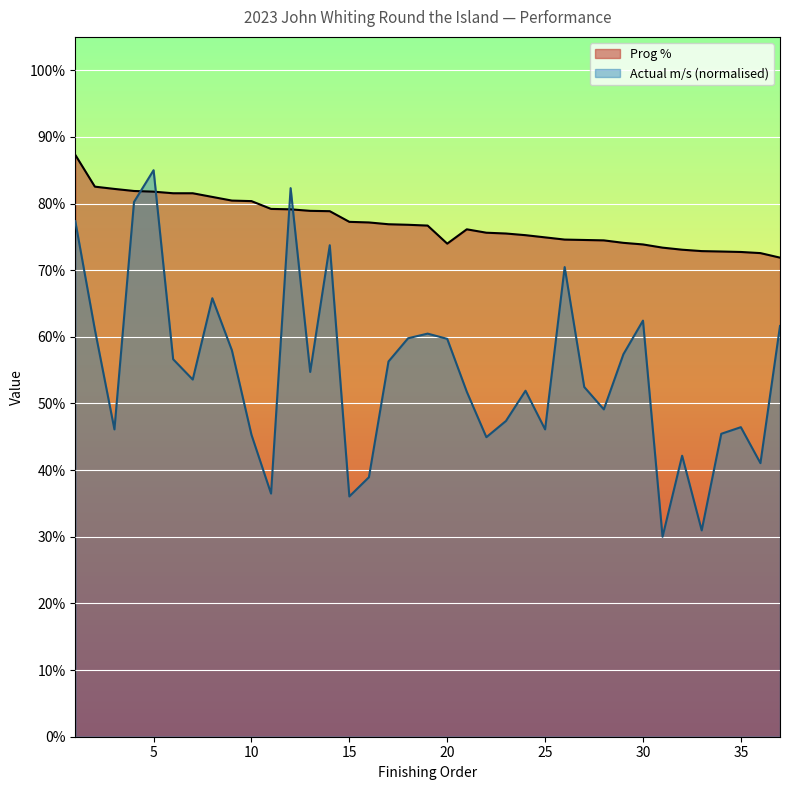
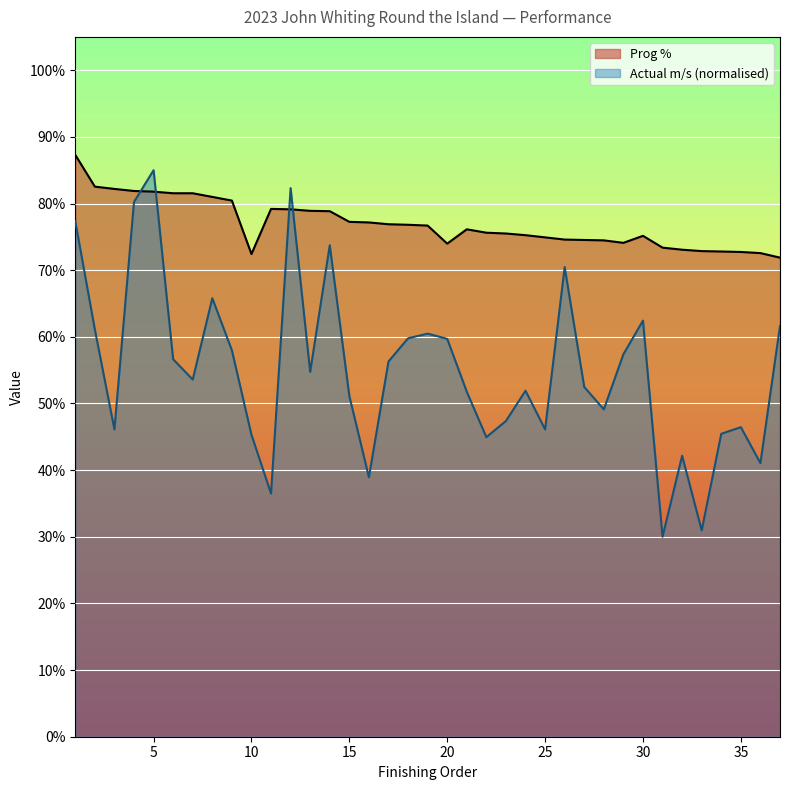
  {
    "Prog %": {
      "5": "82%",
-     "10": "80%",
+     "10": "72%",
      "15": "77%",
      "20": "74%",
      "25": "75%",
-     "30": "74%",
+     "30": "75%",
      "35": "73%"
    },
    "Actual m/s (normalised)": {
      "5": "85%",
      "10": "45%",
-     "15": "36%",
+     "15": "51%",
      "20": "60%",
      "25": "46%",
      "30": "62%",
      "35": "46%"
    }
  }
